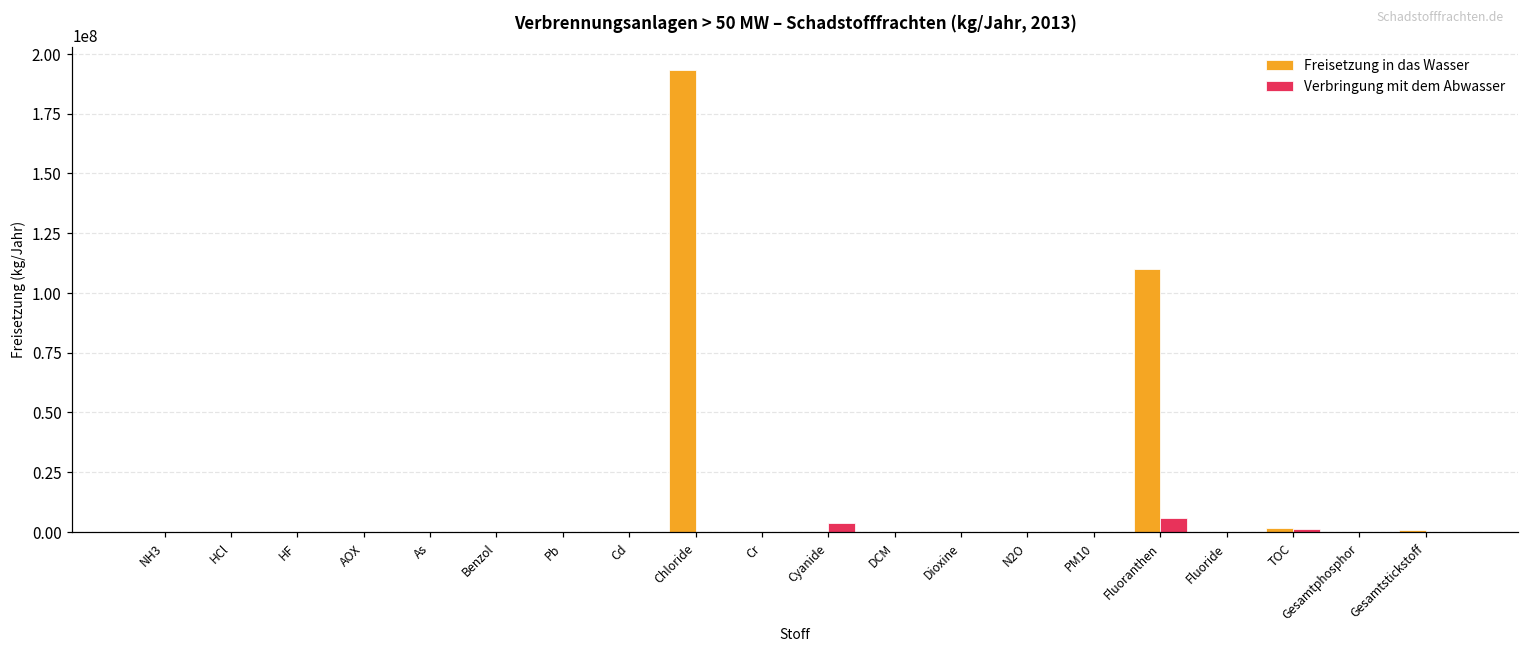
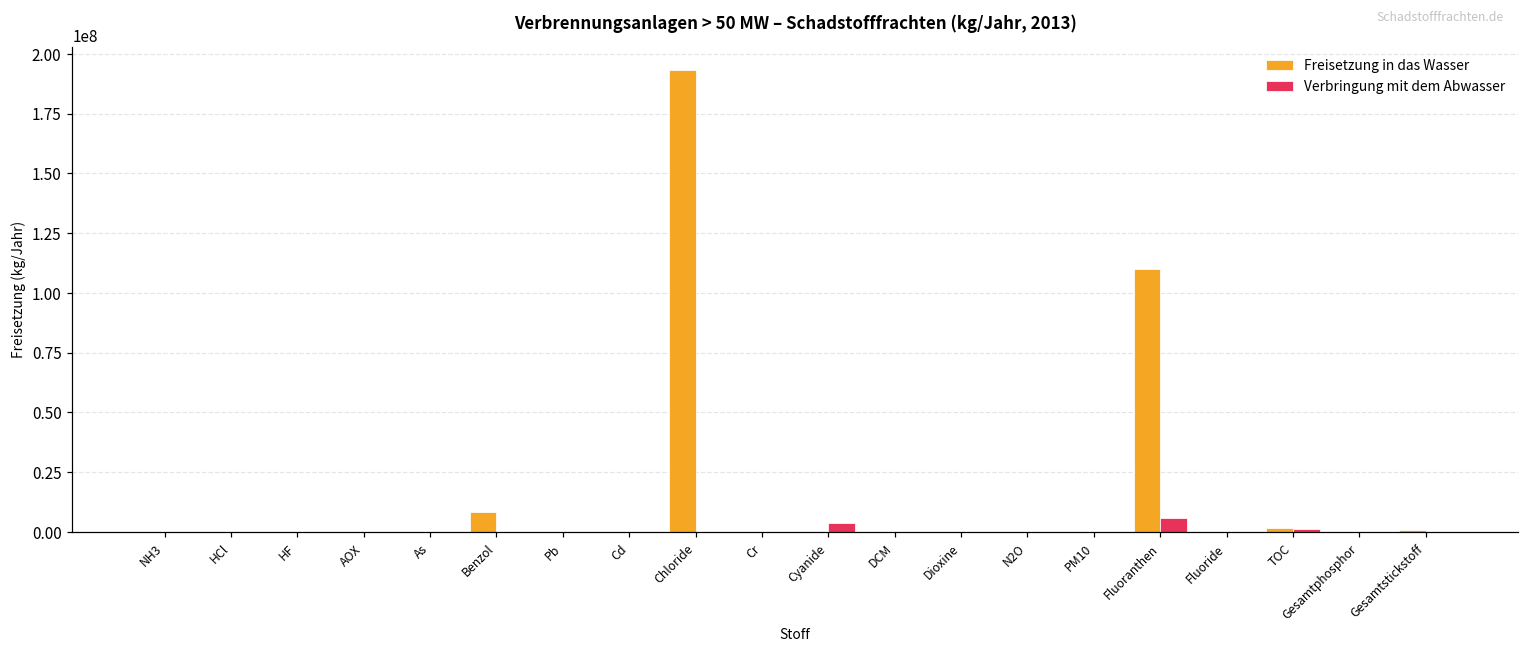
  {
    "Freisetzung in das Wasser": {
      "NH3": 0,
      "HCl": 0,
      "HF": 0,
-     "Benzol": 0,
+     "Benzol": 8000000,
      "Cd": 0,
      "Chloride": 193000000,
      "Dioxine": 0,
      "N2O": 0,
      "PM10": 0,
      "Fluoranthen": 110000000,
      "TOC": 2000000
    },
    "Verbringung mit dem Abwasser": {
      "NH3": 0,
      "HCl": 0,
      "HF": 0,
      "AOX": 0,
      "Benzol": 0,
      "Pb": 0,
      "Cd": 0,
      "Chloride": 0,
      "Cr": 0,
      "Cyanide": 4000000,
      "DCM": 0,
      "Dioxine": 0,
      "N2O": 0,
      "PM10": 0,
      "Fluoranthen": 6000000,
      "Gesamtphosphor": 0,
      "Gesamtstickstoff": 0
    }
  }
